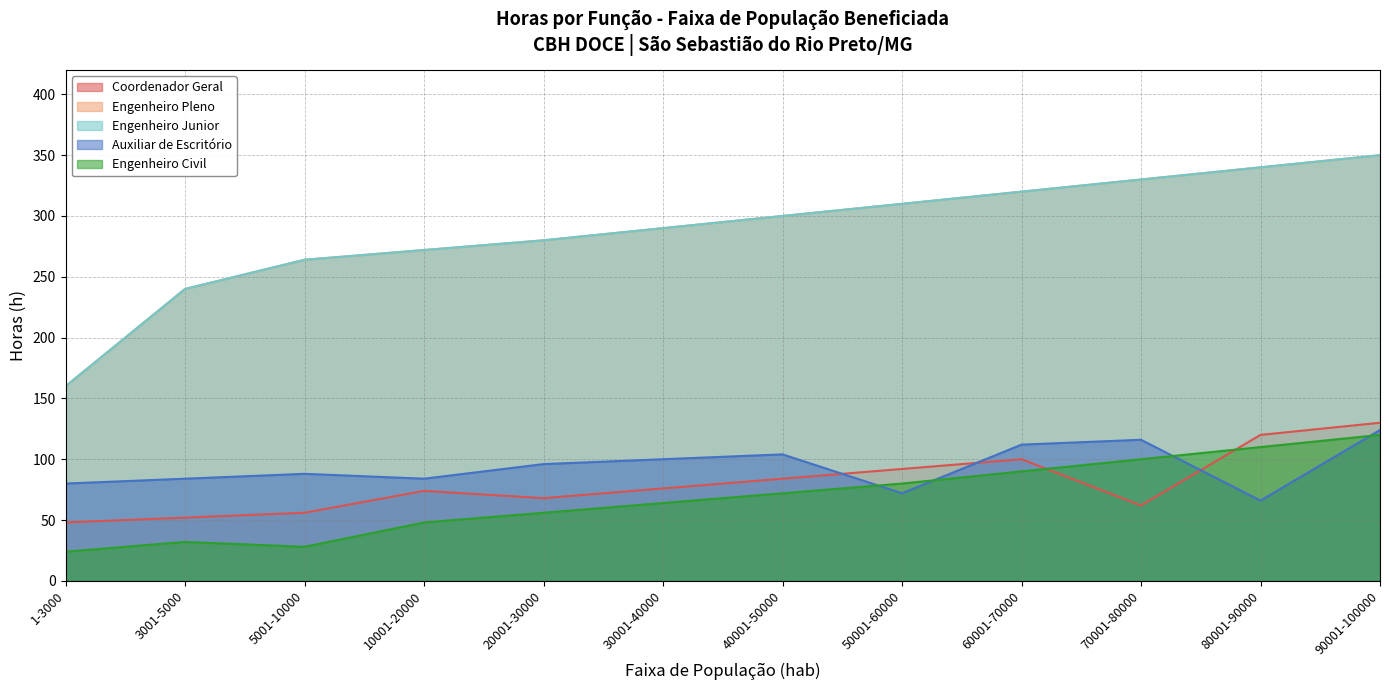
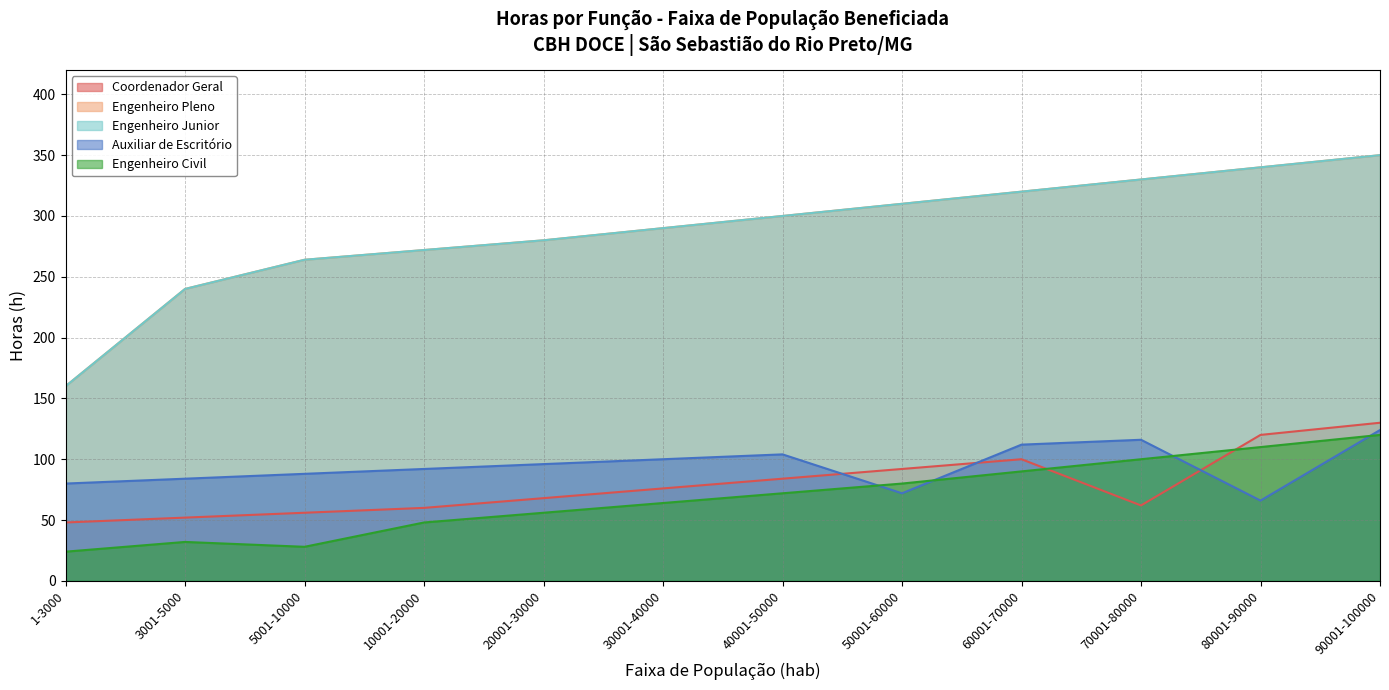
  {
    "Coordenador Geral": {
      "1-3000": 48,
      "3001-5000": 52,
      "5001-10000": 56,
-     "10001-20000": 74,
+     "10001-20000": 60,
      "20001-30000": 68,
      "30001-40000": 76,
      "40001-50000": 84,
      "50001-60000": 92,
      "60001-70000": 100,
      "70001-80000": 62,
      "80001-90000": 120,
      "90001-100000": 130
    },
    "Engenheiro Junior": {
      "1-3000": 160,
      "3001-5000": 240,
      "5001-10000": 264,
      "10001-20000": 272,
      "20001-30000": 280,
      "30001-40000": 290,
      "40001-50000": 300,
      "50001-60000": 310,
      "60001-70000": 320,
      "70001-80000": 330,
      "80001-90000": 340,
      "90001-100000": 350
    },
    "Auxiliar de Escritório": {
      "1-3000": 80,
      "3001-5000": 84,
      "5001-10000": 88,
-     "10001-20000": 84,
+     "10001-20000": 92,
      "20001-30000": 96,
      "30001-40000": 100,
      "40001-50000": 104,
      "50001-60000": 72,
      "60001-70000": 112,
      "70001-80000": 116,
      "80001-90000": 66,
      "90001-100000": 124
    },
    "Engenheiro Civil": {
      "1-3000": 24,
      "3001-5000": 32,
      "5001-10000": 28,
      "10001-20000": 48,
      "20001-30000": 56,
      "30001-40000": 64,
      "40001-50000": 72,
      "50001-60000": 80,
      "60001-70000": 90,
      "70001-80000": 100,
      "80001-90000": 110,
      "90001-100000": 120
    }
  }
